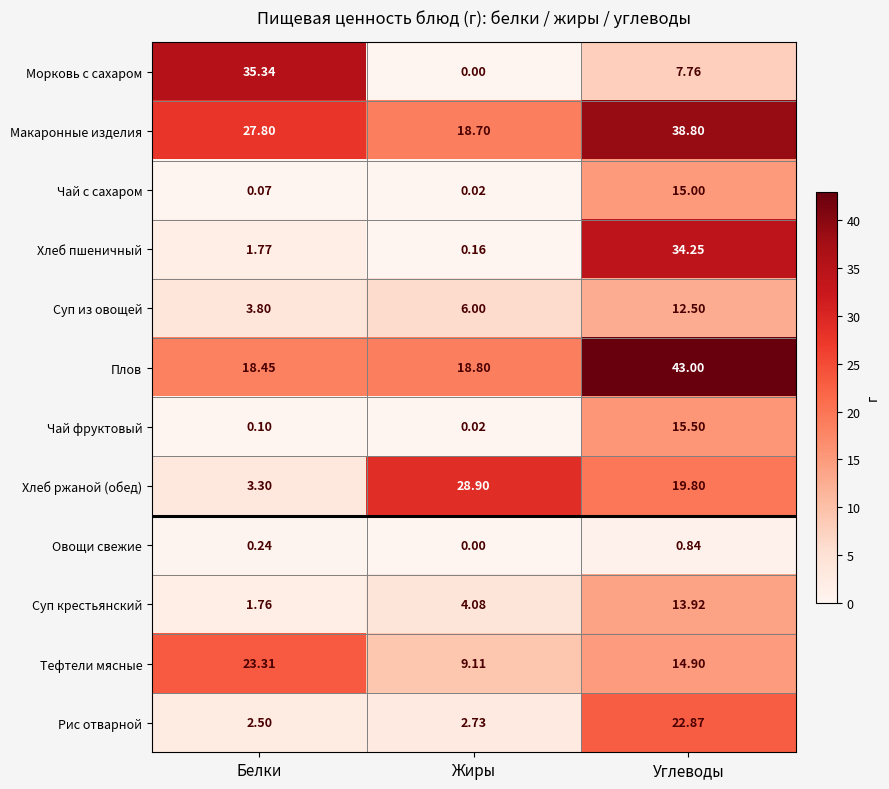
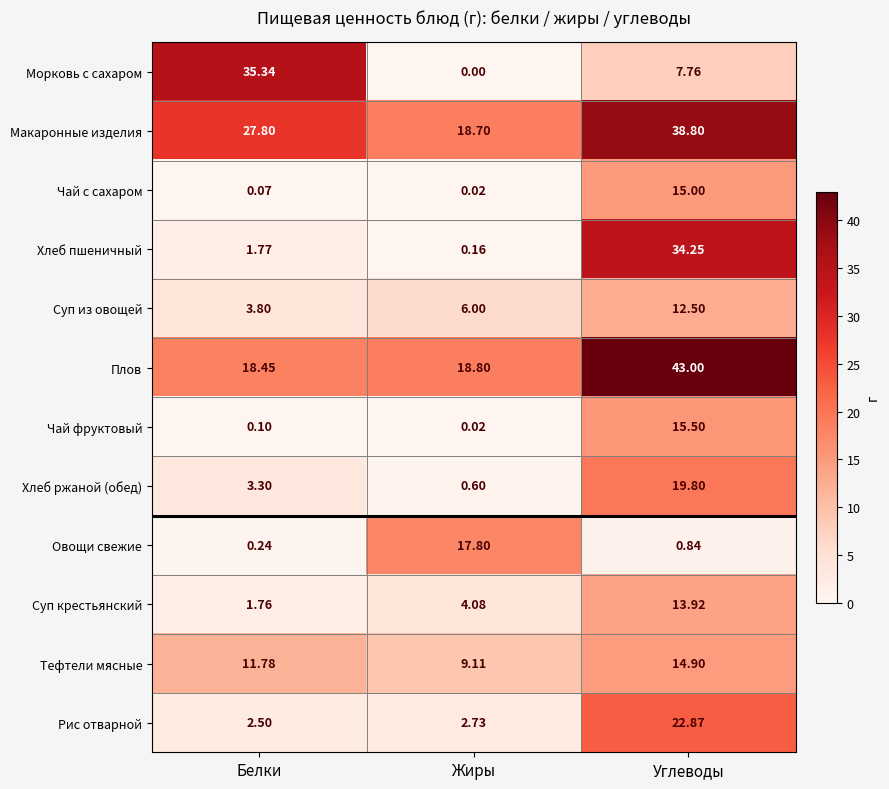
  {
    "Морковь с сахаром": {
      "Белки": 35.34,
      "Жиры": 0.00,
      "Углеводы": 7.76
    },
    "Макаронные изделия": {
      "Белки": 27.80,
      "Жиры": 18.70,
      "Углеводы": 38.80
    },
    "Чай с сахаром": {
      "Белки": 0.07,
      "Жиры": 0.02,
      "Углеводы": 15.00
    },
    "Хлеб пшеничный": {
      "Белки": 1.77,
      "Жиры": 0.16,
      "Углеводы": 34.25
    },
    "Суп из овощей": {
      "Белки": 3.80,
      "Жиры": 6.00,
      "Углеводы": 12.50
    },
    "Плов": {
      "Белки": 18.45,
      "Жиры": 18.80,
      "Углеводы": 43.00
    },
    "Чай фруктовый": {
      "Белки": 0.10,
      "Жиры": 0.02,
      "Углеводы": 15.50
    },
    "Хлеб ржаной (обед)": {
      "Белки": 3.30,
-     "Жиры": 28.90,
+     "Жиры": 0.60,
      "Углеводы": 19.80
    },
    "Овощи свежие": {
      "Белки": 0.24,
-     "Жиры": 0.00,
+     "Жиры": 17.80,
      "Углеводы": 0.84
    },
    "Суп крестьянский": {
      "Белки": 1.76,
      "Жиры": 4.08,
      "Углеводы": 13.92
    },
    "Тефтели мясные": {
-     "Белки": 23.31,
+     "Белки": 11.78,
      "Жиры": 9.11,
      "Углеводы": 14.90
    },
    "Рис отварной": {
      "Белки": 2.50,
      "Жиры": 2.73,
      "Углеводы": 22.87
    }
  }
